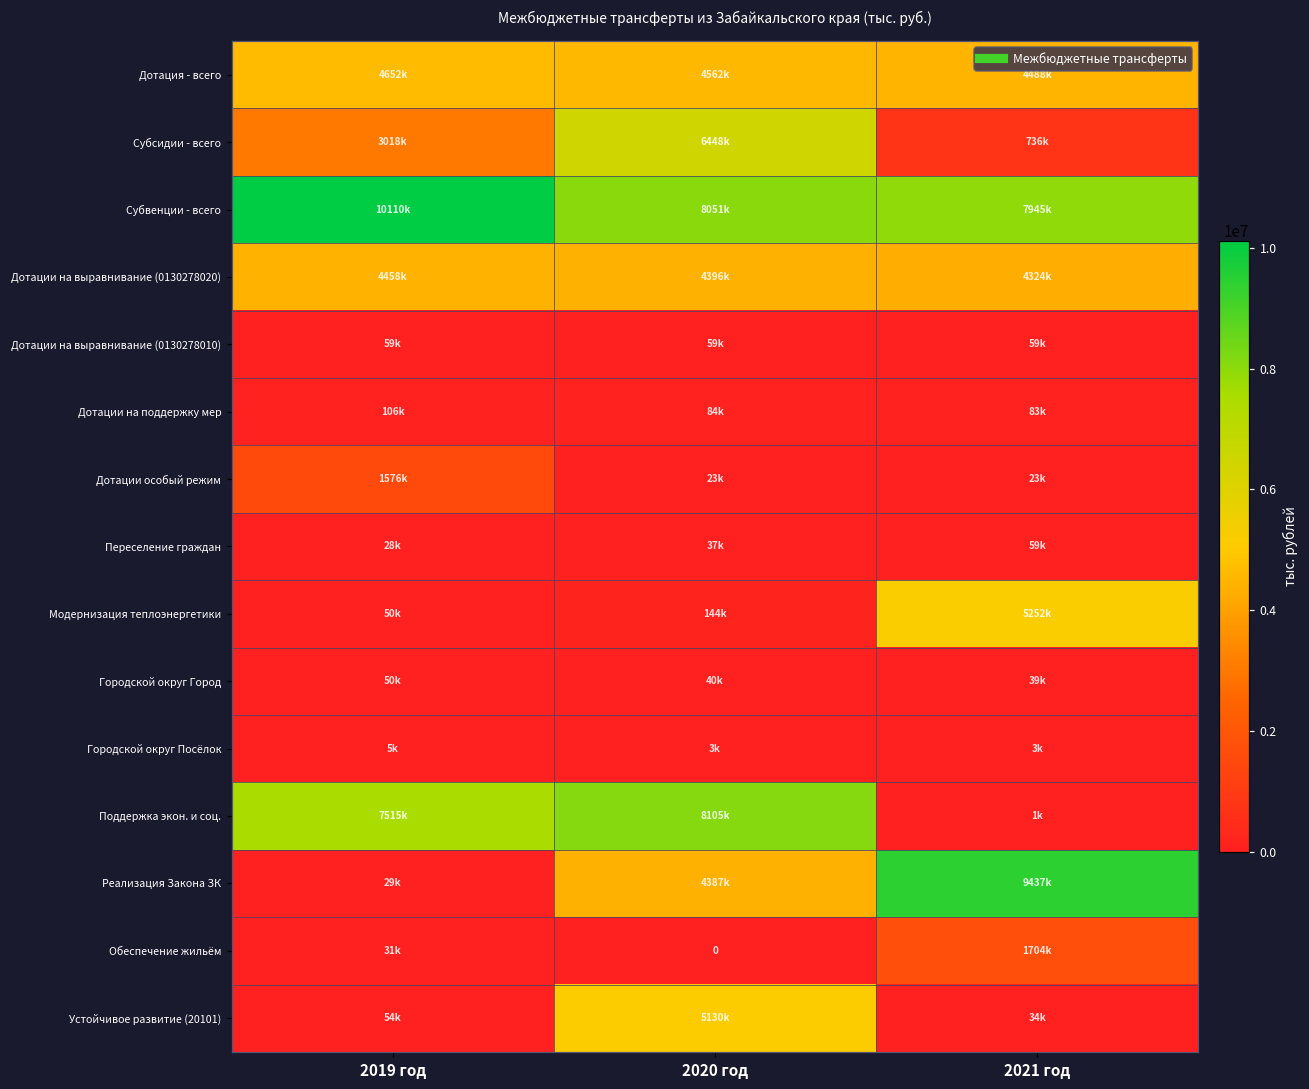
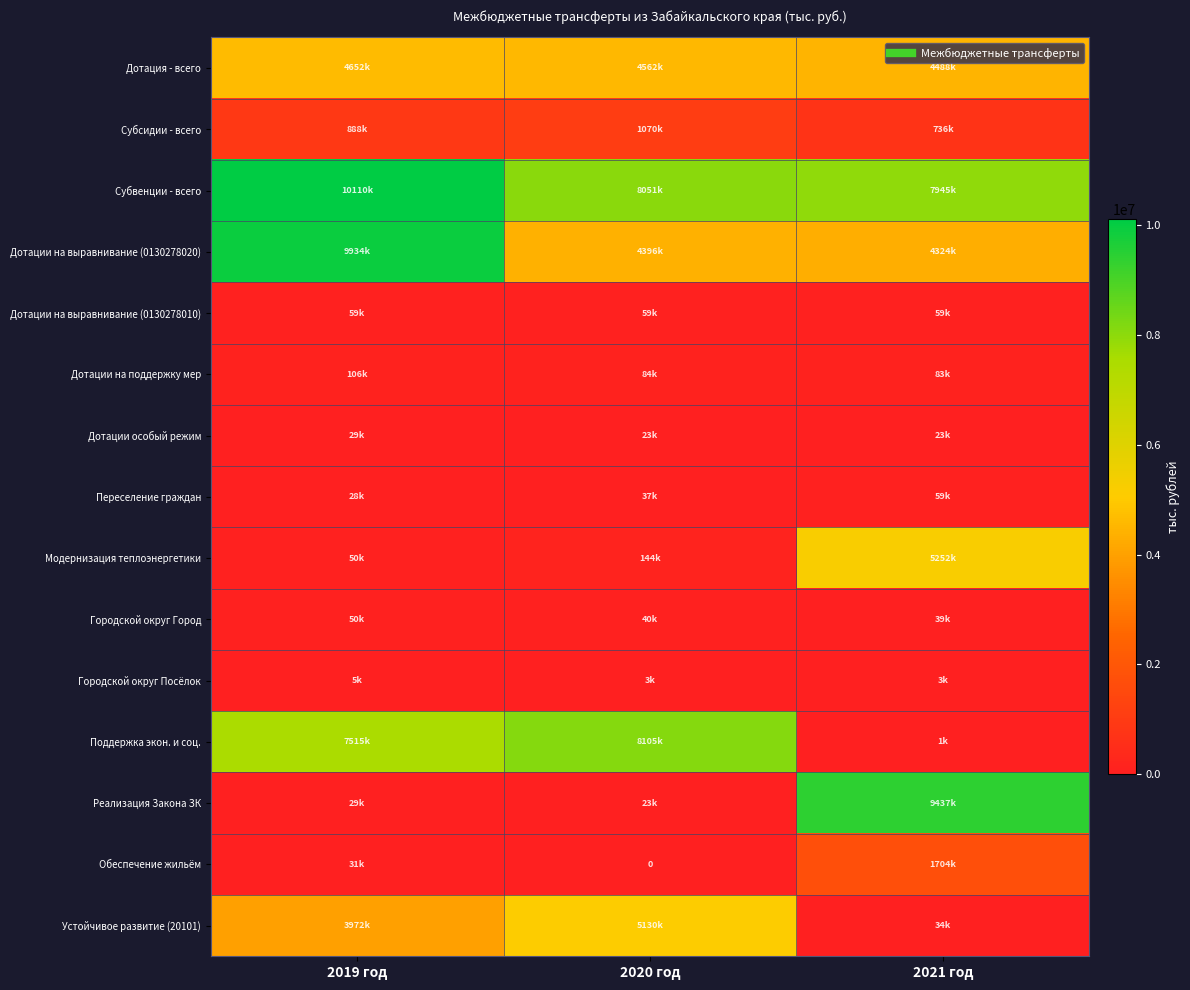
  {
    "Дотация - всего": {
      "2019 год": "4652k",
      "2020 год": "4562k",
      "2021 год": "4488k"
    },
    "Субсидии - всего": {
-     "2019 год": "3018k",
-     "2020 год": "6448k",
+     "2019 год": "888k",
+     "2020 год": "1070k",
      "2021 год": "736k"
    },
    "Субвенции - всего": {
      "2019 год": "10110k",
      "2020 год": "8051k",
      "2021 год": "7945k"
    },
    "Дотации на выравнивание (0130278020)": {
-     "2019 год": "4458k",
+     "2019 год": "9934k",
      "2020 год": "4396k",
      "2021 год": "4324k"
    },
    "Дотации на выравнивание (0130278010)": {
      "2019 год": "59k",
      "2020 год": "59k",
      "2021 год": "59k"
    },
    "Дотации на поддержку мер": {
      "2019 год": "106k",
      "2020 год": "84k",
      "2021 год": "83k"
    },
    "Дотации особый режим": {
-     "2019 год": "1576k",
+     "2019 год": "29k",
      "2020 год": "23k",
      "2021 год": "23k"
    },
    "Переселение граждан": {
      "2019 год": "28k",
      "2020 год": "37k",
      "2021 год": "59k"
    },
    "Модернизация теплоэнергетики": {
      "2019 год": "50k",
      "2020 год": "144k",
      "2021 год": "5252k"
    },
    "Городской округ Город": {
      "2019 год": "50k",
      "2020 год": "40k",
      "2021 год": "39k"
    },
    "Городской округ Посёлок": {
      "2019 год": "5k",
      "2020 год": "3k",
      "2021 год": "3k"
    },
    "Поддержка экон. и соц.": {
      "2019 год": "7515k",
      "2020 год": "8105k",
      "2021 год": "1k"
    },
    "Реализация Закона ЗК": {
      "2019 год": "29k",
-     "2020 год": "4387k",
+     "2020 год": "23k",
      "2021 год": "9437k"
    },
    "Обеспечение жильём": {
      "2019 год": "31k",
      "2020 год": "0",
      "2021 год": "1704k"
    },
    "Устойчивое развитие (20101)": {
-     "2019 год": "54k",
+     "2019 год": "3972k",
      "2020 год": "5130k",
      "2021 год": "34k"
    }
  }
